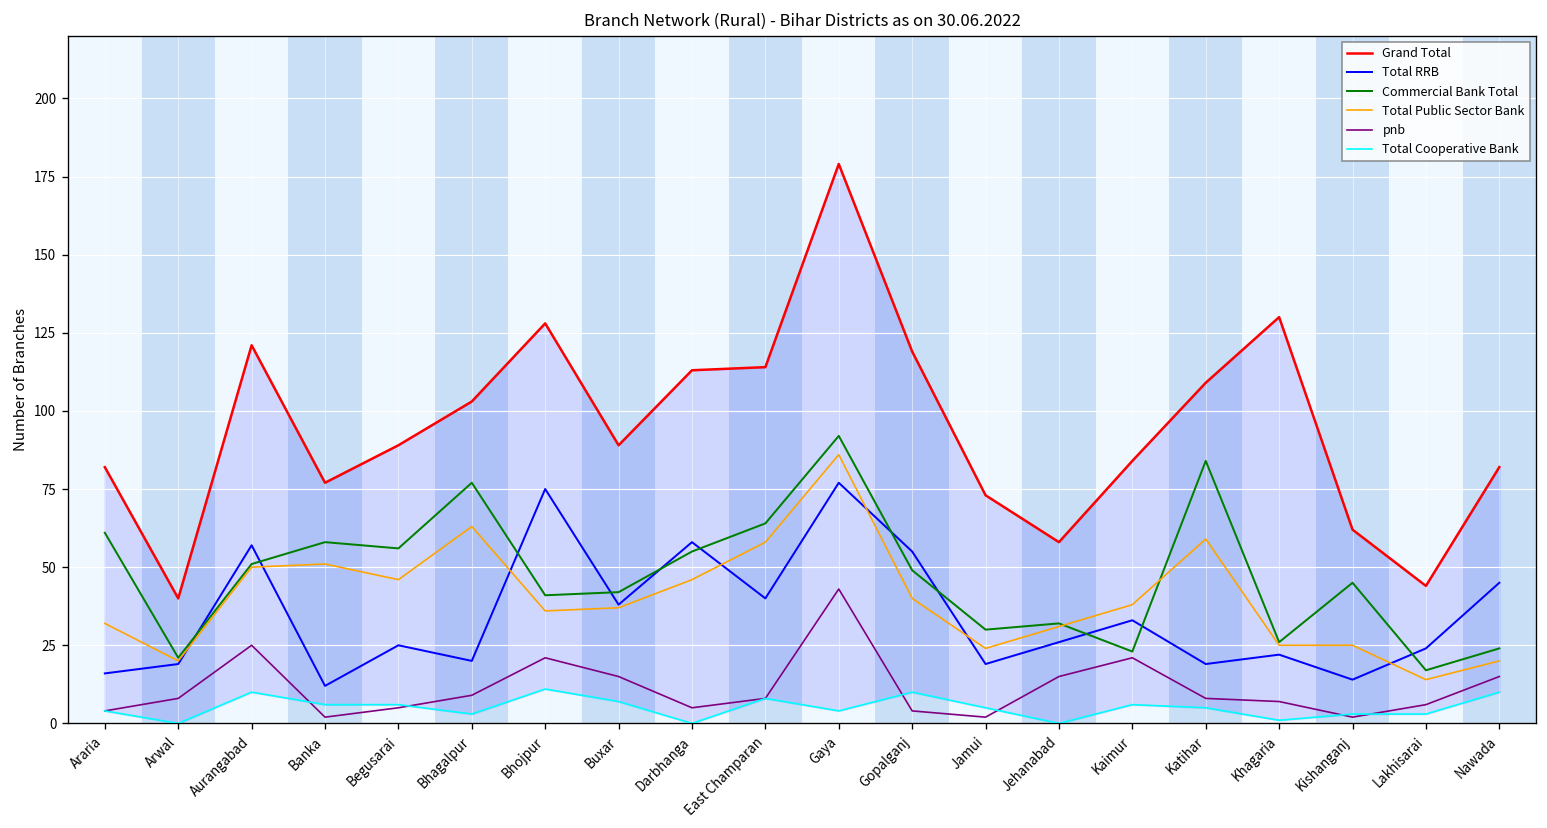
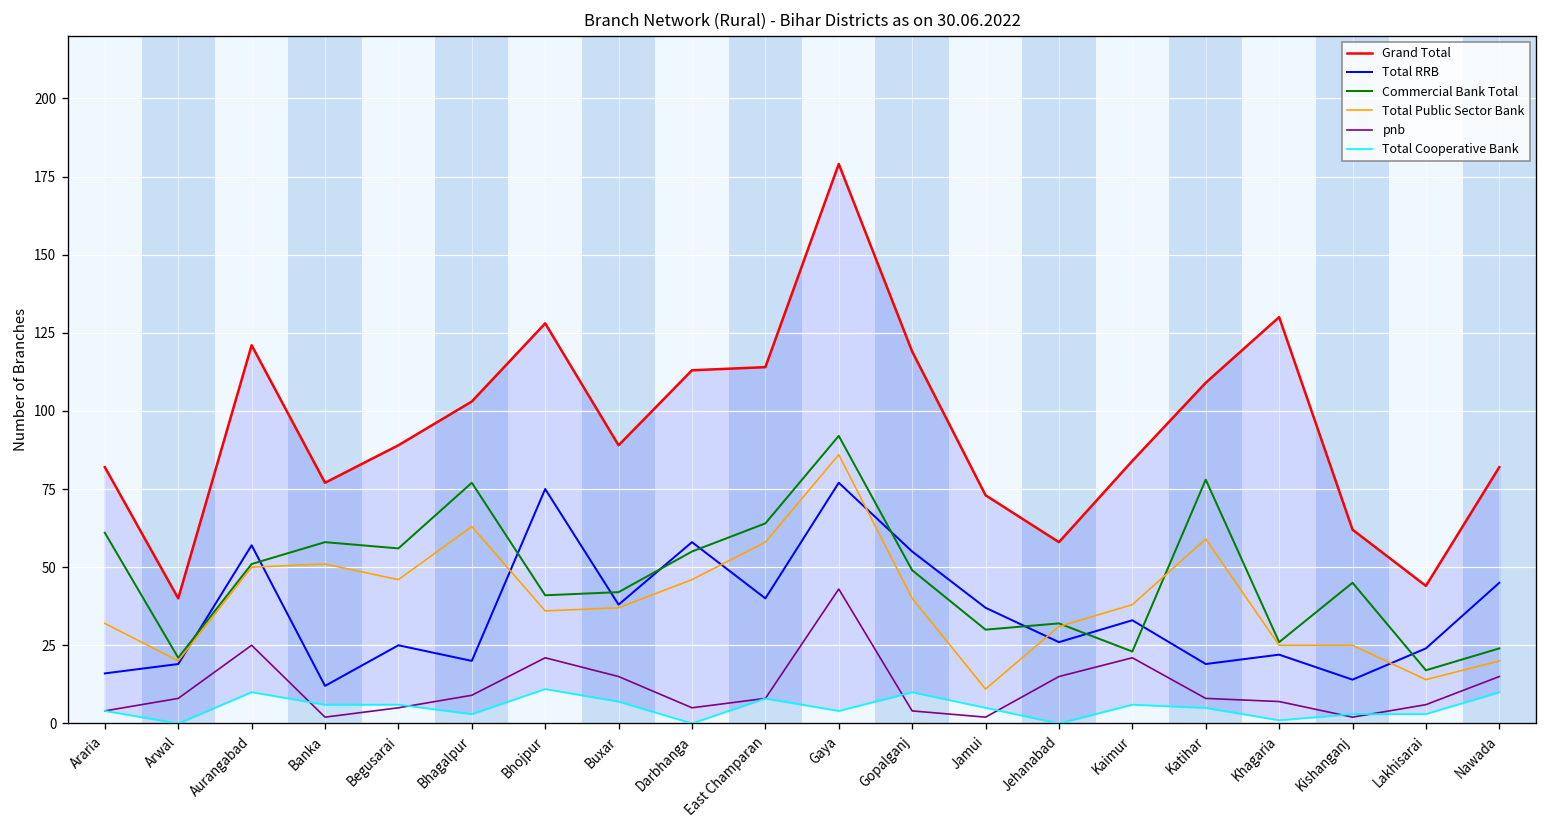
  {
    "Grand Total": {
      "Araria": 82,
      "Arwal": 40,
      "Aurangabad": 121,
      "Banka": 77,
      "Begusarai": 89,
      "Bhagalpur": 103,
      "Bhojpur": 128,
      "Buxar": 89,
      "Darbhanga": 113,
      "East Champaran": 114,
      "Gaya": 179,
      "Gopalganj": 119,
      "Jamui": 73,
      "Jehanabad": 58,
      "Kaimur": 84,
      "Katihar": 109,
      "Khagaria": 130,
      "Kishanganj": 62,
      "Lakhisarai": 44,
      "Nawada": 82
    },
    "Total RRB": {
      "Araria": 16,
      "Arwal": 19,
      "Aurangabad": 57,
      "Banka": 12,
      "Begusarai": 25,
      "Bhagalpur": 20,
      "Bhojpur": 75,
      "Buxar": 38,
      "Darbhanga": 58,
      "East Champaran": 40,
      "Gaya": 77,
      "Gopalganj": 55,
-     "Jamui": 19,
+     "Jamui": 37,
      "Jehanabad": 26,
      "Kaimur": 33,
      "Katihar": 19,
      "Khagaria": 22,
      "Kishanganj": 14,
      "Lakhisarai": 24,
      "Nawada": 45
    },
    "Commercial Bank Total": {
      "Araria": 61,
      "Arwal": 21,
      "Aurangabad": 51,
      "Banka": 58,
      "Begusarai": 56,
      "Bhagalpur": 77,
      "Bhojpur": 41,
      "Buxar": 42,
      "Darbhanga": 55,
      "East Champaran": 64,
      "Gaya": 92,
      "Gopalganj": 49,
      "Jamui": 30,
      "Jehanabad": 32,
      "Kaimur": 23,
-     "Katihar": 84,
+     "Katihar": 78,
      "Khagaria": 26,
      "Kishanganj": 45,
      "Lakhisarai": 17,
      "Nawada": 24
    },
    "Total Public Sector Bank": {
      "Araria": 32,
      "Arwal": 20,
      "Aurangabad": 50,
      "Banka": 51,
      "Begusarai": 46,
      "Bhagalpur": 63,
      "Bhojpur": 36,
      "Buxar": 37,
      "Darbhanga": 46,
      "East Champaran": 58,
      "Gaya": 86,
      "Gopalganj": 40,
-     "Jamui": 24,
+     "Jamui": 11,
      "Jehanabad": 31,
      "Kaimur": 38,
      "Katihar": 59,
      "Khagaria": 25,
      "Kishanganj": 25,
      "Lakhisarai": 14,
      "Nawada": 20
    },
    "pnb": {
      "Arwal": 8,
      "Aurangabad": 25,
      "Banka": 2,
      "Begusarai": 5,
      "Bhagalpur": 9,
      "Bhojpur": 21,
      "Buxar": 15,
      "Darbhanga": 5,
      "Gaya": 43,
      "Gopalganj": 4,
      "Jamui": 2,
      "Jehanabad": 15,
      "Kaimur": 21,
      "Katihar": 8,
      "Khagaria": 7,
      "Kishanganj": 2,
      "Lakhisarai": 6,
      "Nawada": 15
    },
    "Total Cooperative Bank": {
      "Arwal": 0,
      "Aurangabad": 10,
      "Banka": 6,
      "Begusarai": 6,
      "Bhagalpur": 3,
      "Bhojpur": 11,
      "Buxar": 7,
      "Darbhanga": 0,
      "Gaya": 4,
      "Gopalganj": 10,
      "Jamui": 5,
      "Jehanabad": 0,
      "Kaimur": 6,
      "Katihar": 5,
      "Khagaria": 1,
      "Kishanganj": 3,
      "Lakhisarai": 3,
      "Nawada": 10
    }
  }
